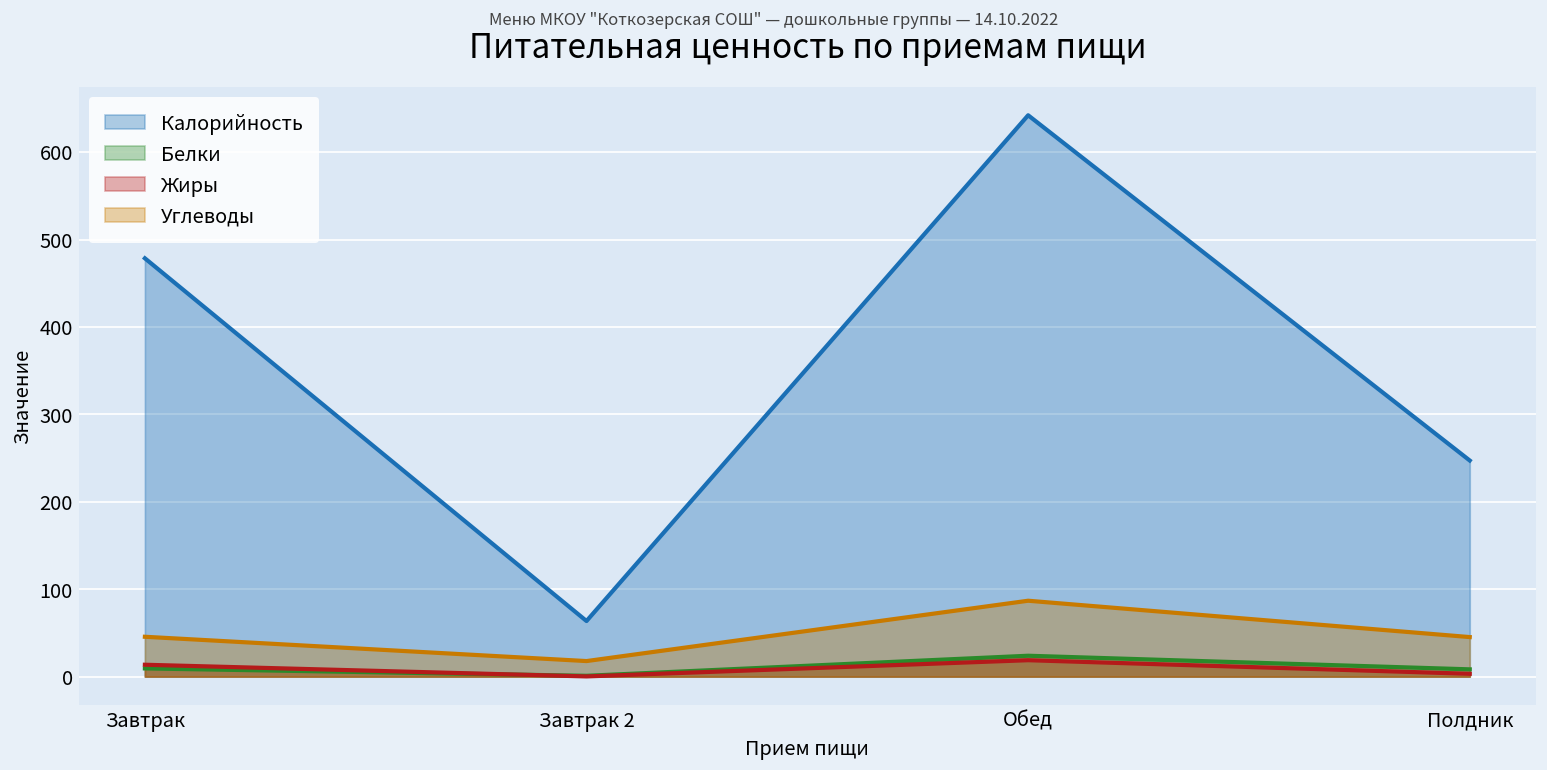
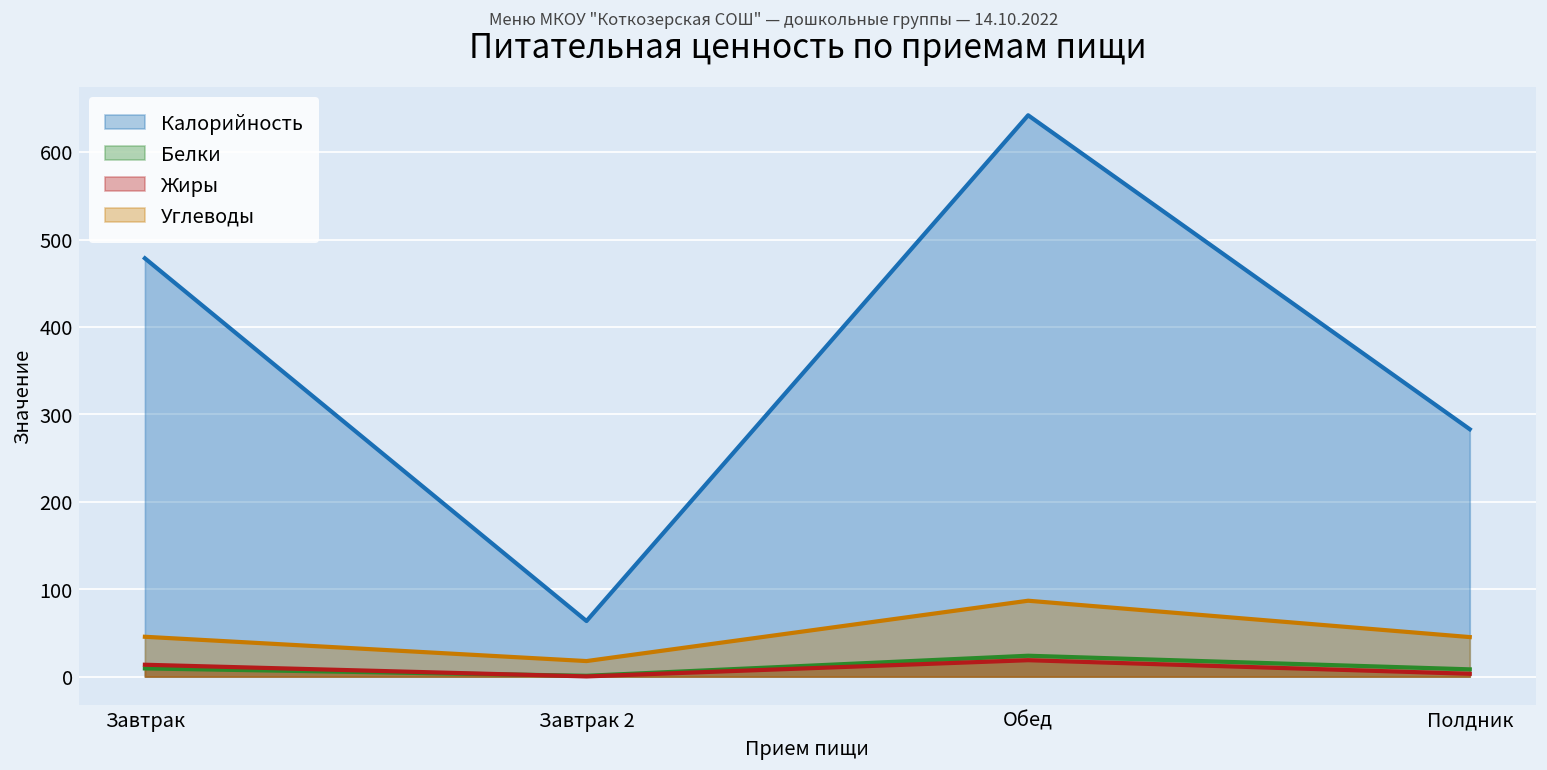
  {
    "Калорийность": {
      "Завтрак": 480,
      "Завтрак 2": 60,
      "Обед": 640,
-     "Полдник": 250
+     "Полдник": 280
    },
    "Белки": {
      "Завтрак": 10,
      "Обед": 20,
      "Полдник": 10
    }
  }
